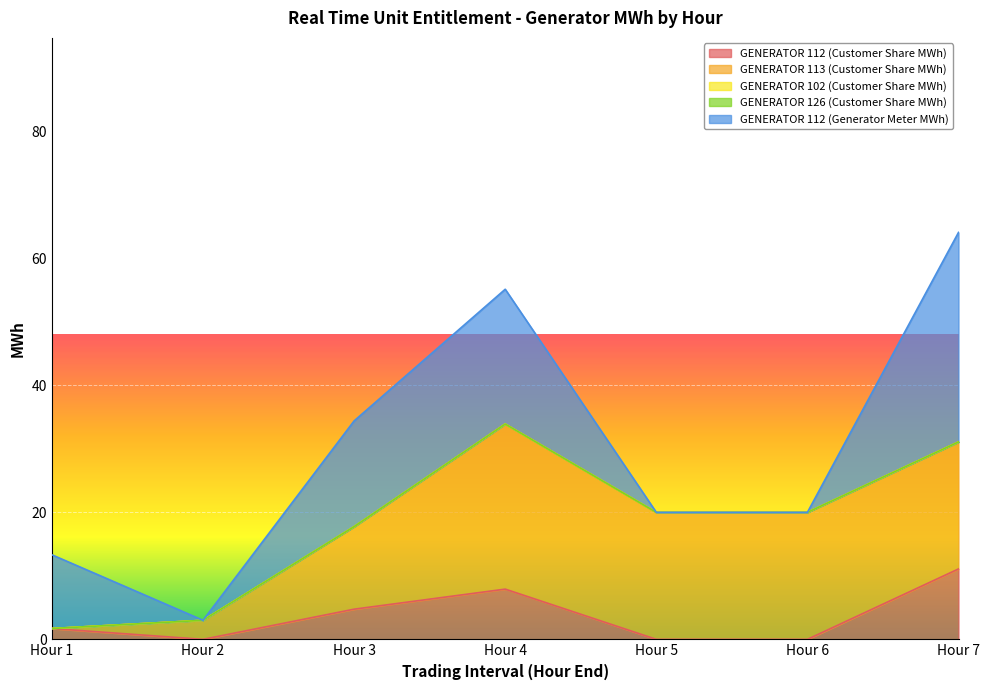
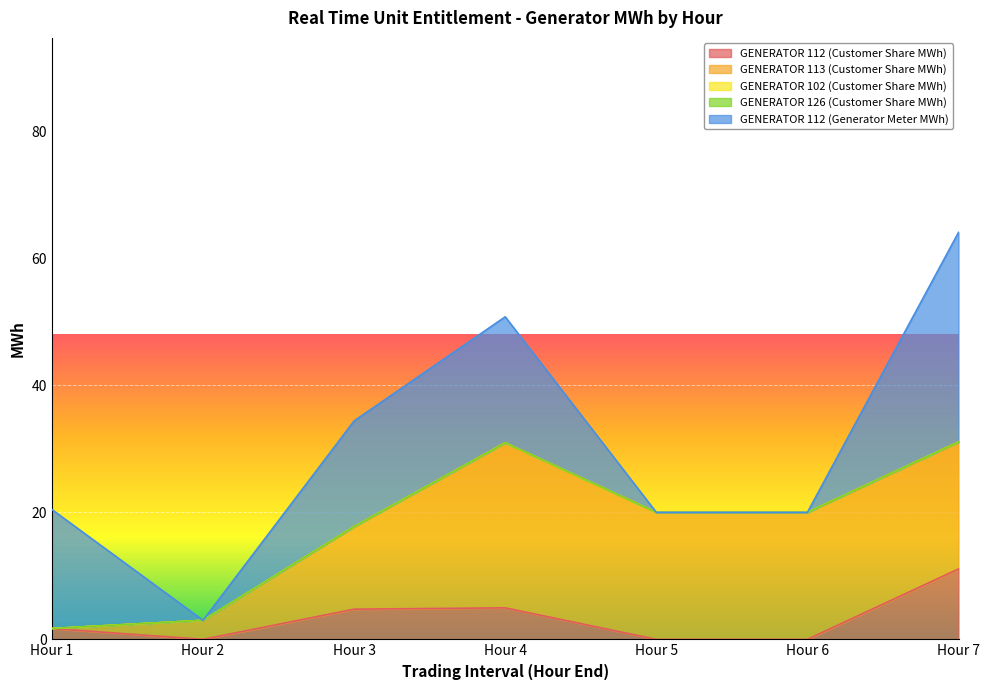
  {
    "GENERATOR 112 (Customer Share MWh)": {
      "Hour 2": 0,
      "Hour 3": 5,
-     "Hour 4": 8,
+     "Hour 4": 5,
      "Hour 5": 0,
      "Hour 6": 0,
      "Hour 7": 11
    },
    "GENERATOR 112 (Generator Meter MWh)": {
-     "Hour 1": 12,
+     "Hour 1": 19,
      "Hour 3": 17,
-     "Hour 4": 21,
+     "Hour 4": 20,
      "Hour 7": 33
    }
  }
